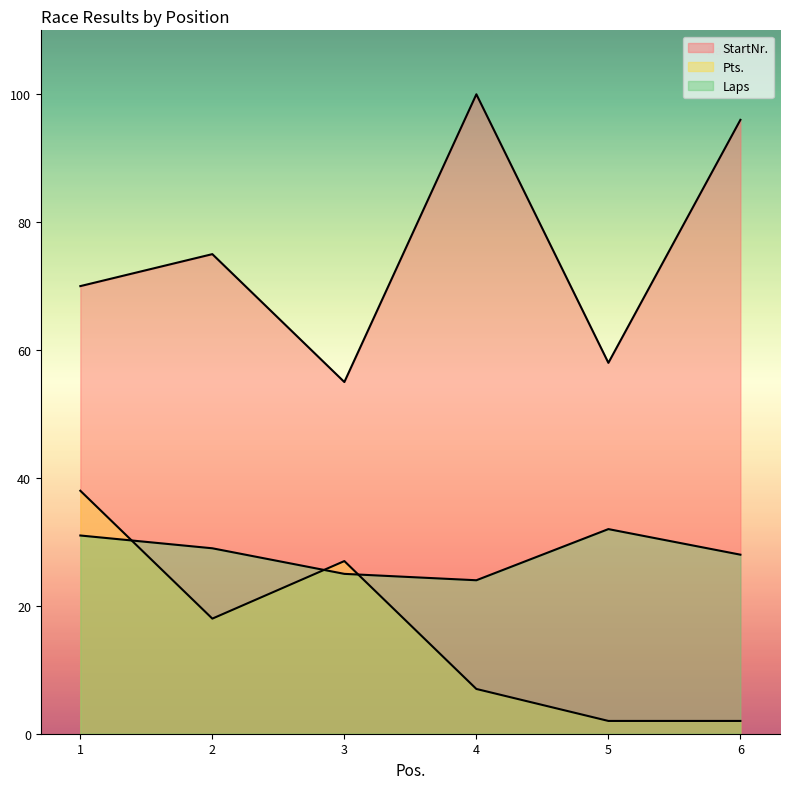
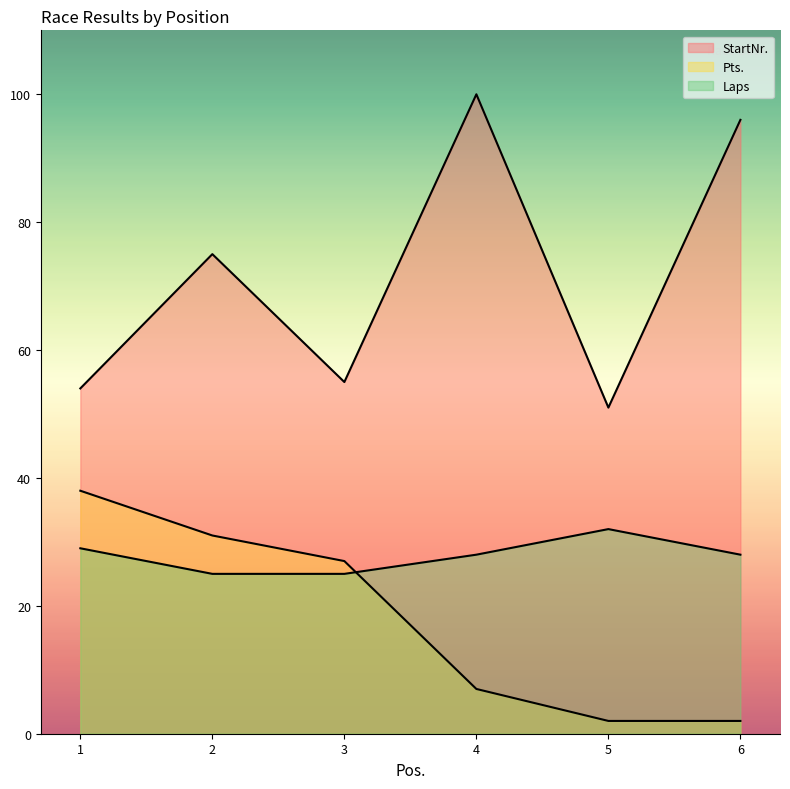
  {
    "StartNr.": {
-     "1": 70,
+     "1": 54,
      "2": 75,
      "3": 55,
      "4": 100,
-     "5": 58,
+     "5": 51,
      "6": 96
    },
    "Pts.": {
      "1": 38,
-     "2": 18,
+     "2": 31,
      "3": 27,
      "4": 7,
      "5": 2,
      "6": 2
    },
    "Laps": {
-     "1": 31,
-     "2": 29,
+     "1": 29,
+     "2": 25,
      "3": 25,
-     "4": 24,
+     "4": 28,
      "5": 32,
      "6": 28
    }
  }
